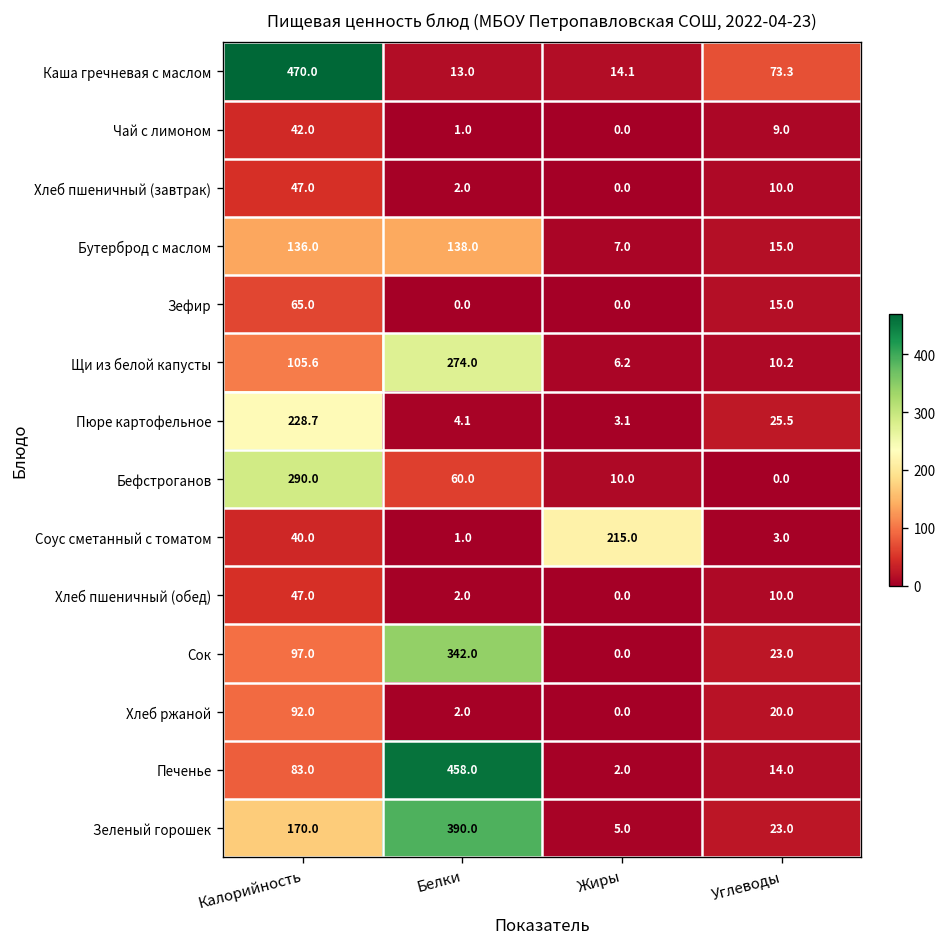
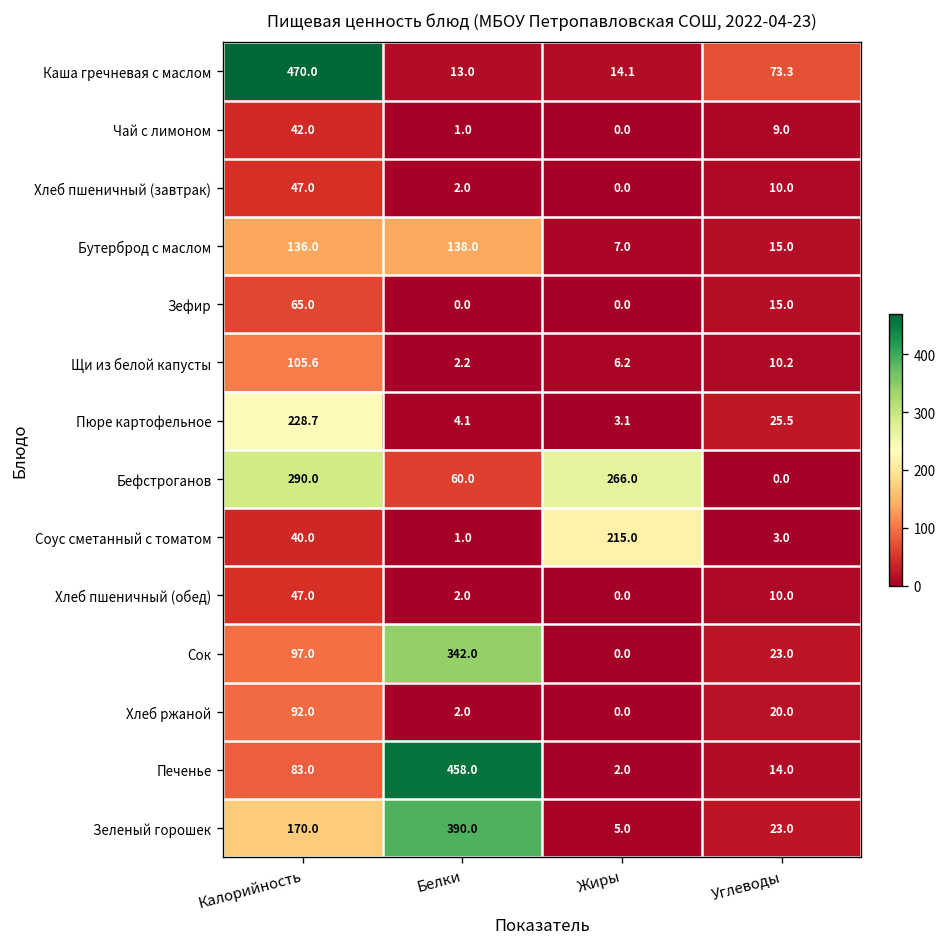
  {
    "Каша гречневая с маслом": {
      "Калорийность": 470.0,
      "Белки": 13.0,
      "Жиры": 14.1,
      "Углеводы": 73.3
    },
    "Чай с лимоном": {
      "Калорийность": 42.0,
      "Белки": 1.0,
      "Жиры": 0.0,
      "Углеводы": 9.0
    },
    "Хлеб пшеничный (завтрак)": {
      "Калорийность": 47.0,
      "Белки": 2.0,
      "Жиры": 0.0,
      "Углеводы": 10.0
    },
    "Бутерброд с маслом": {
      "Калорийность": 136.0,
      "Белки": 138.0,
      "Жиры": 7.0,
      "Углеводы": 15.0
    },
    "Зефир": {
      "Калорийность": 65.0,
      "Белки": 0.0,
      "Жиры": 0.0,
      "Углеводы": 15.0
    },
    "Щи из белой капусты": {
      "Калорийность": 105.6,
-     "Белки": 274.0,
+     "Белки": 2.2,
      "Жиры": 6.2,
      "Углеводы": 10.2
    },
    "Пюре картофельное": {
      "Калорийность": 228.7,
      "Белки": 4.1,
      "Жиры": 3.1,
      "Углеводы": 25.5
    },
    "Бефстроганов": {
      "Калорийность": 290.0,
      "Белки": 60.0,
-     "Жиры": 10.0,
+     "Жиры": 266.0,
      "Углеводы": 0.0
    },
    "Соус сметанный с томатом": {
      "Калорийность": 40.0,
      "Белки": 1.0,
      "Жиры": 215.0,
      "Углеводы": 3.0
    },
    "Хлеб пшеничный (обед)": {
      "Калорийность": 47.0,
      "Белки": 2.0,
      "Жиры": 0.0,
      "Углеводы": 10.0
    },
    "Сок": {
      "Калорийность": 97.0,
      "Белки": 342.0,
      "Жиры": 0.0,
      "Углеводы": 23.0
    },
    "Хлеб ржаной": {
      "Калорийность": 92.0,
      "Белки": 2.0,
      "Жиры": 0.0,
      "Углеводы": 20.0
    },
    "Печенье": {
      "Калорийность": 83.0,
      "Белки": 458.0,
      "Жиры": 2.0,
      "Углеводы": 14.0
    },
    "Зеленый горошек": {
      "Калорийность": 170.0,
      "Белки": 390.0,
      "Жиры": 5.0,
      "Углеводы": 23.0
    }
  }
